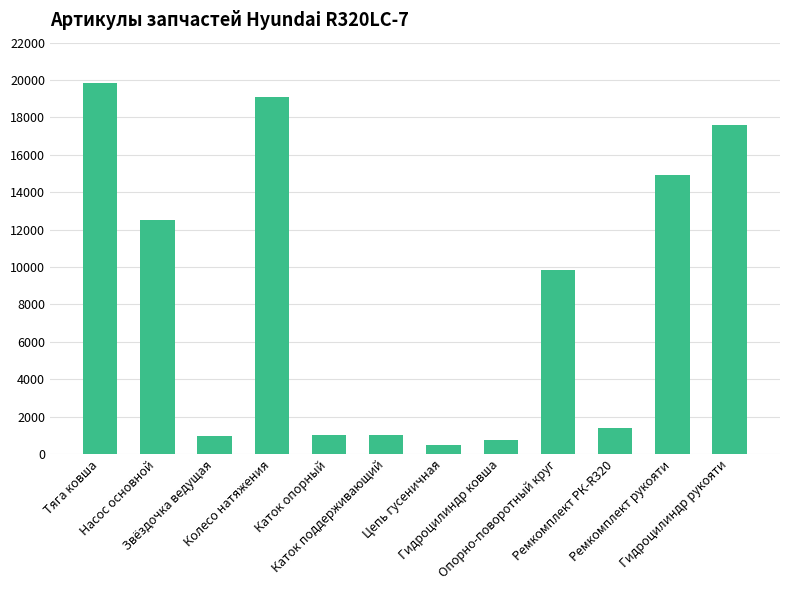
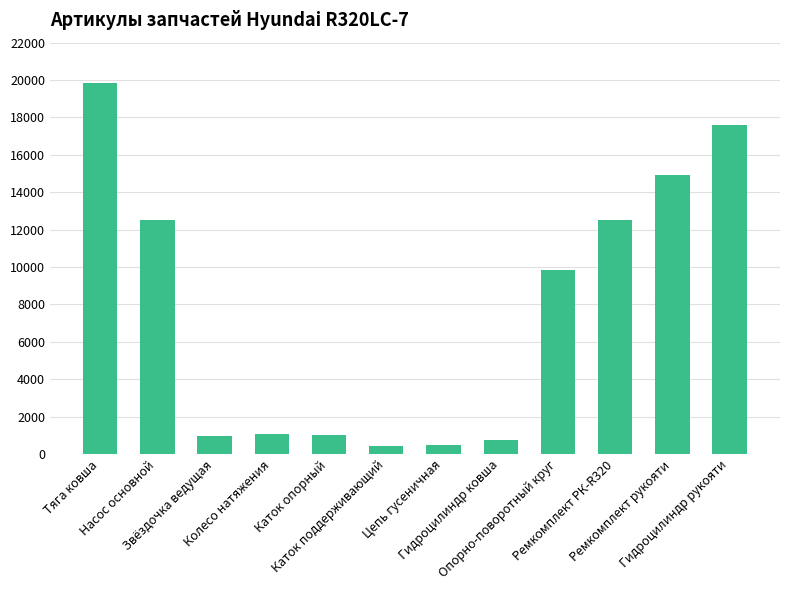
  {
    "Тяга ковша": 19800,
    "Насос основной": 12500,
    "Звёздочка ведущая": 1000,
-   "Колесо натяжения": 19100,
+   "Колесо натяжения": 1100,
    "Каток опорный": 1000,
-   "Каток поддерживающий": 1000,
+   "Каток поддерживающий": 400,
    "Цепь гусеничная": 500,
    "Гидроцилиндр ковша": 800,
    "Опорно-поворотный круг": 9800,
-   "Ремкомплект РК-R320": 1400,
+   "Ремкомплект РК-R320": 12500,
    "Ремкомплект рукояти": 14900,
    "Гидроцилиндр рукояти": 17600
  }
